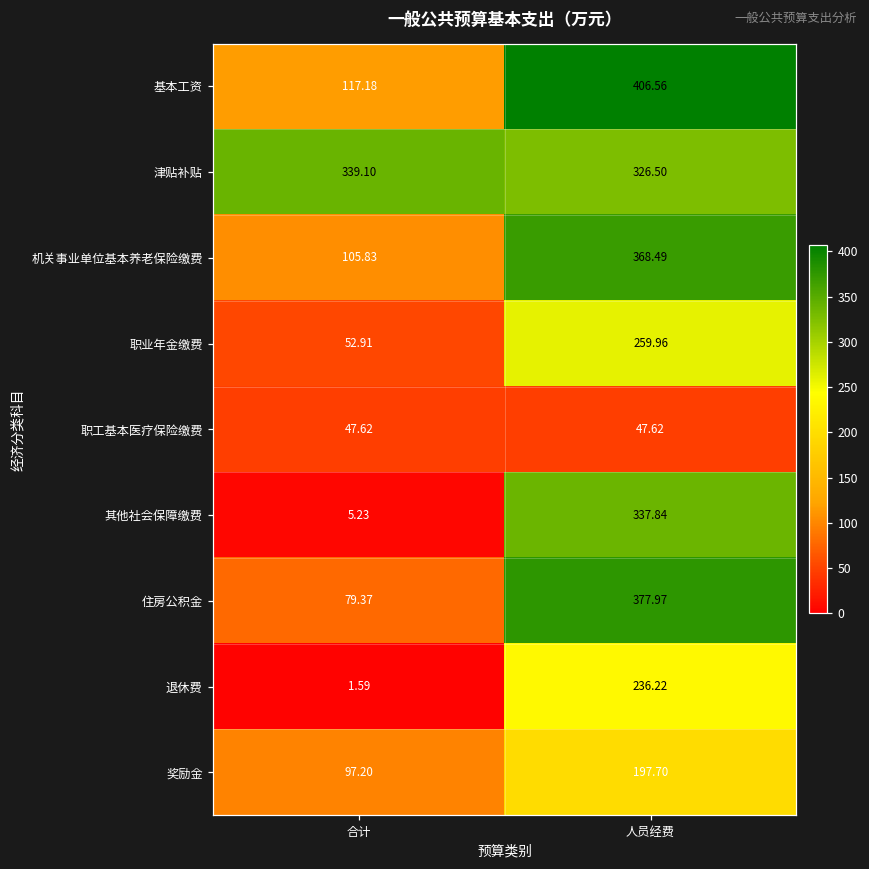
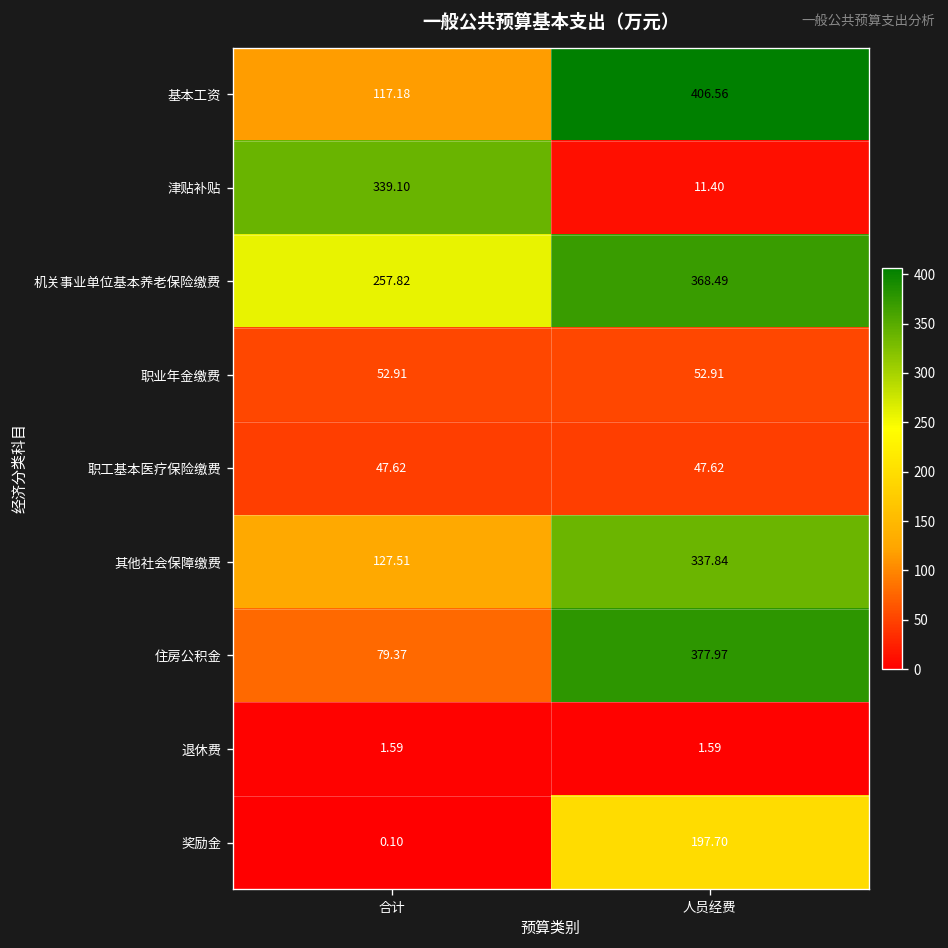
  {
    "基本工资": {
      "合计": 117.18,
      "人员经费": 406.56
    },
    "津贴补贴": {
      "合计": 339.10,
-     "人员经费": 326.50
+     "人员经费": 11.40
    },
    "机关事业单位基本养老保险缴费": {
-     "合计": 105.83,
+     "合计": 257.82,
      "人员经费": 368.49
    },
    "职业年金缴费": {
      "合计": 52.91,
-     "人员经费": 259.96
+     "人员经费": 52.91
    },
    "职工基本医疗保险缴费": {
      "合计": 47.62,
      "人员经费": 47.62
    },
    "其他社会保障缴费": {
-     "合计": 5.23,
+     "合计": 127.51,
      "人员经费": 337.84
    },
    "住房公积金": {
      "合计": 79.37,
      "人员经费": 377.97
    },
    "退休费": {
      "合计": 1.59,
-     "人员经费": 236.22
+     "人员经费": 1.59
    },
    "奖励金": {
-     "合计": 97.20,
+     "合计": 0.10,
      "人员经费": 197.70
    }
  }
